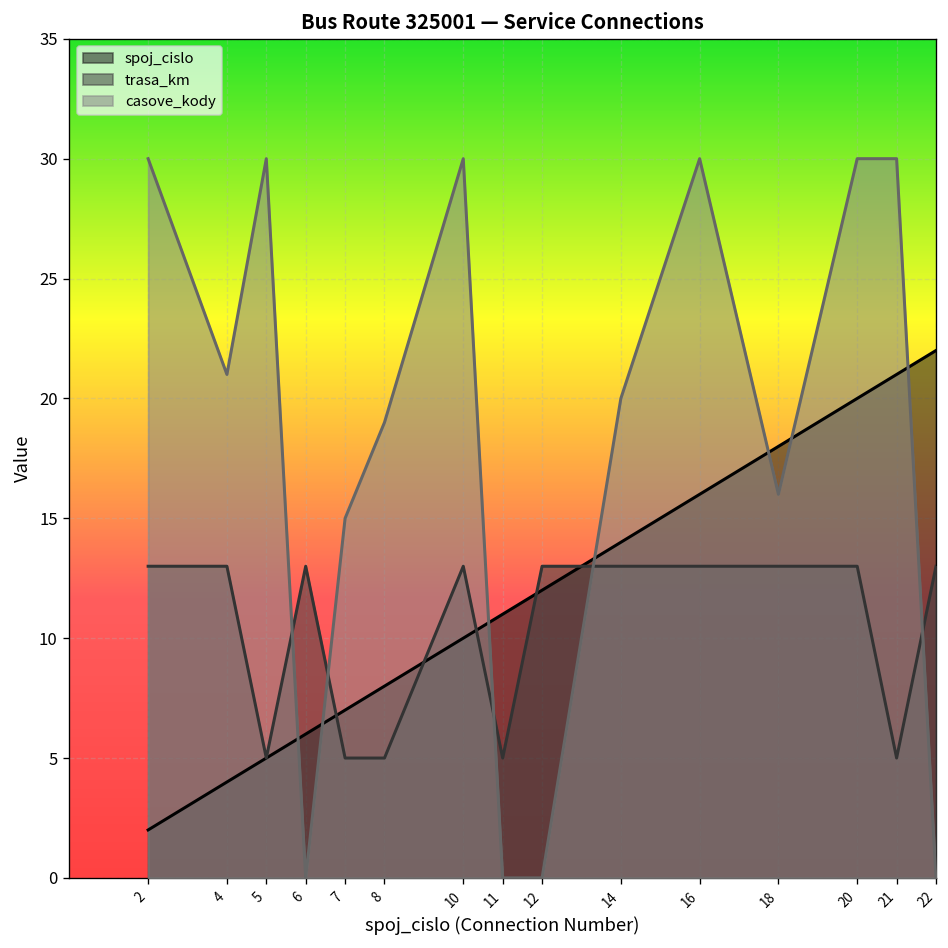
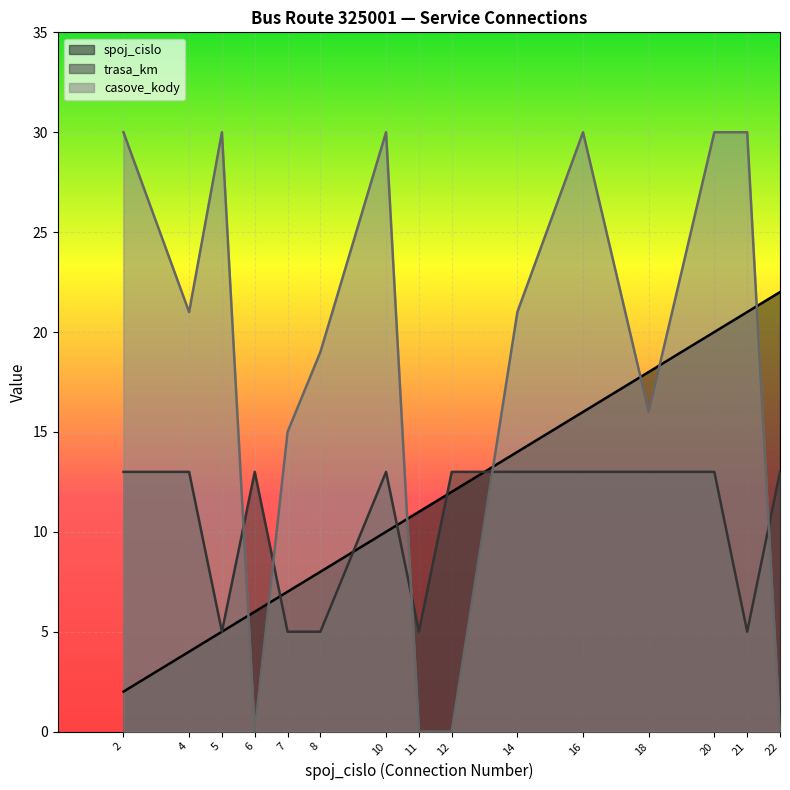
  {
    "casove_kody": {
      "2": 30,
      "4": 21,
      "5": 30,
      "6": 0,
      "7": 15,
      "8": 19,
      "10": 30,
      "11": 0,
      "12": 0,
-     "14": 20,
+     "14": 21,
      "16": 30,
      "18": 16,
      "20": 30,
      "21": 30,
      "22": 0
    }
  }
